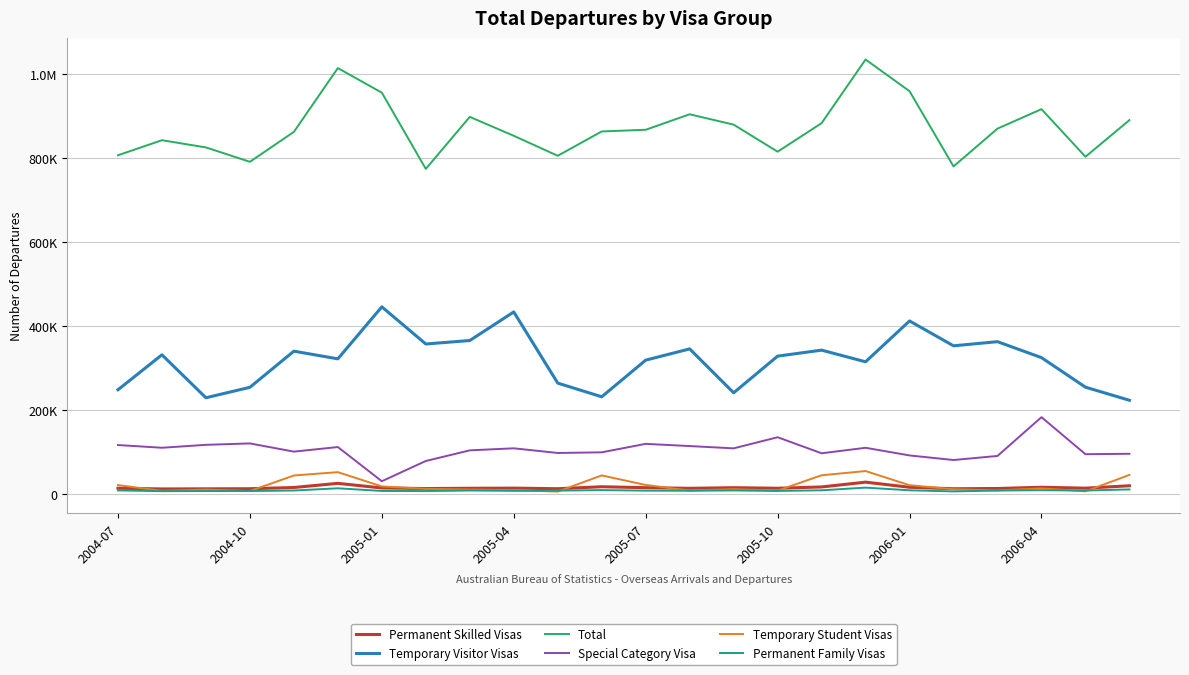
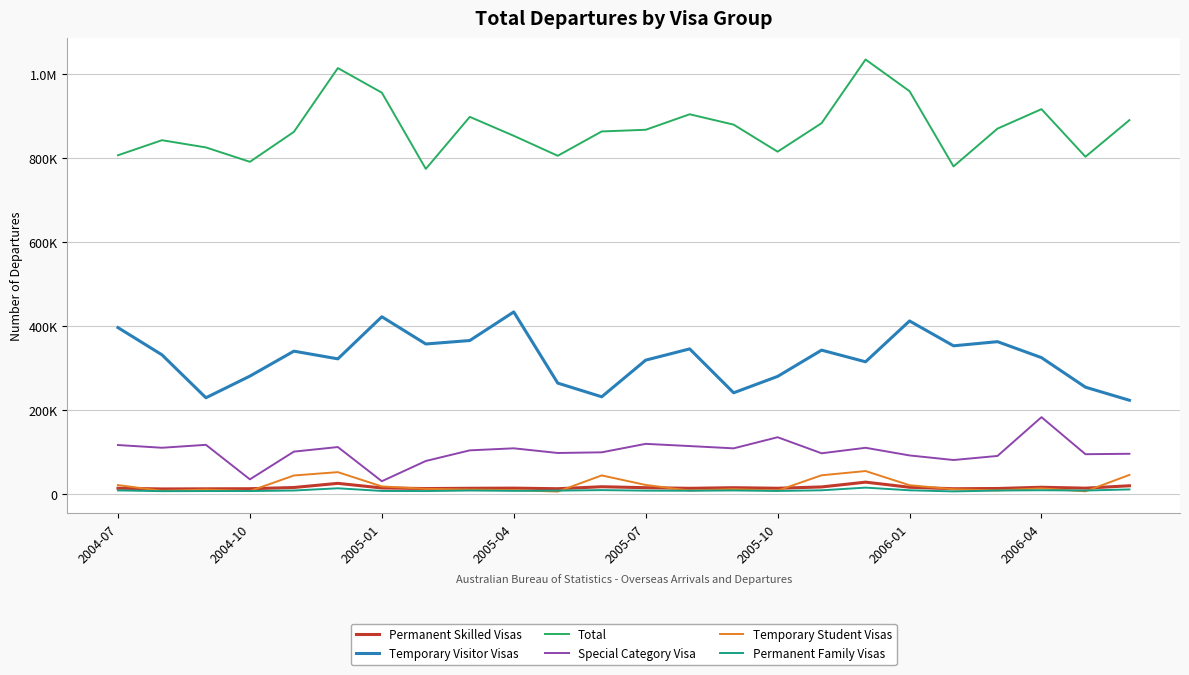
  {
    "Permanent Skilled Visas": {
      "2005-07": 20000
    },
    "Temporary Visitor Visas": {
-     "2004-07": 250000,
-     "2004-10": 250000,
-     "2005-01": 450000,
+     "2004-07": 400000,
+     "2004-10": 280000,
+     "2005-01": 420000,
      "2005-04": 430000,
      "2005-07": 320000,
-     "2005-10": 330000,
+     "2005-10": 280000,
      "2006-01": 410000,
      "2006-04": 330000
    },
    "Special Category Visa": {
      "2004-07": 120000,
-     "2004-10": 120000,
+     "2004-10": 40000,
      "2005-01": 30000,
      "2005-04": 110000,
      "2005-07": 120000,
      "2005-10": 140000,
      "2006-01": 90000,
      "2006-04": 180000
    },
    "Temporary Student Visas": {
      "2004-07": 20000,
      "2005-07": 20000
    }
  }
